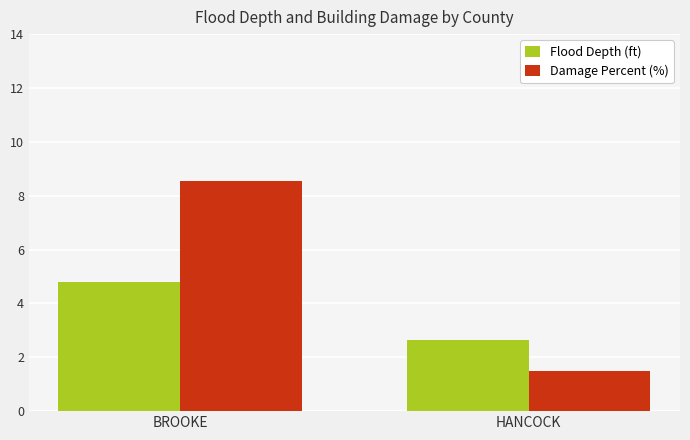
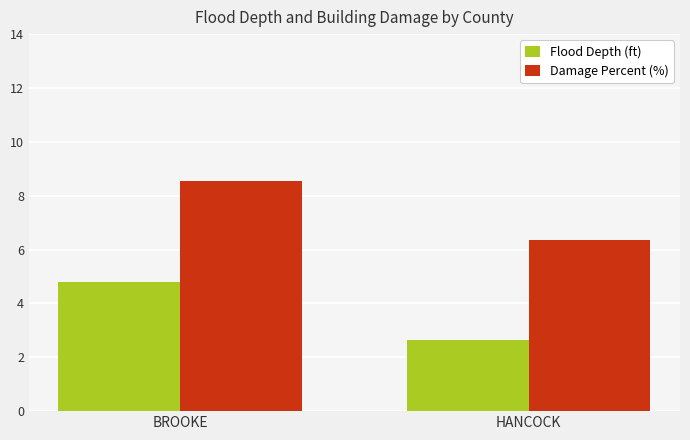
  {
    "Flood Depth (ft)": {
      "BROOKE": 4.8,
      "HANCOCK": 2.6
    },
    "Damage Percent (%)": {
      "BROOKE": 8.5,
-     "HANCOCK": 1.5
+     "HANCOCK": 6.4
    }
  }
